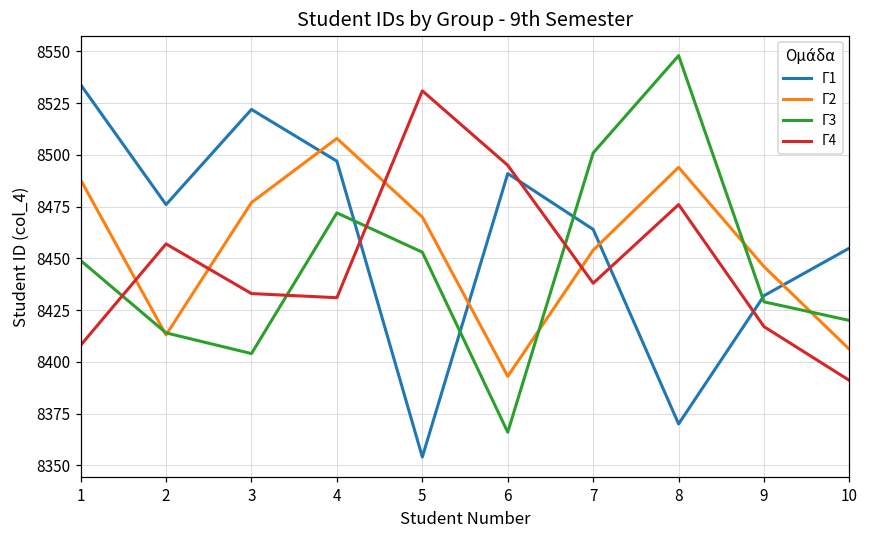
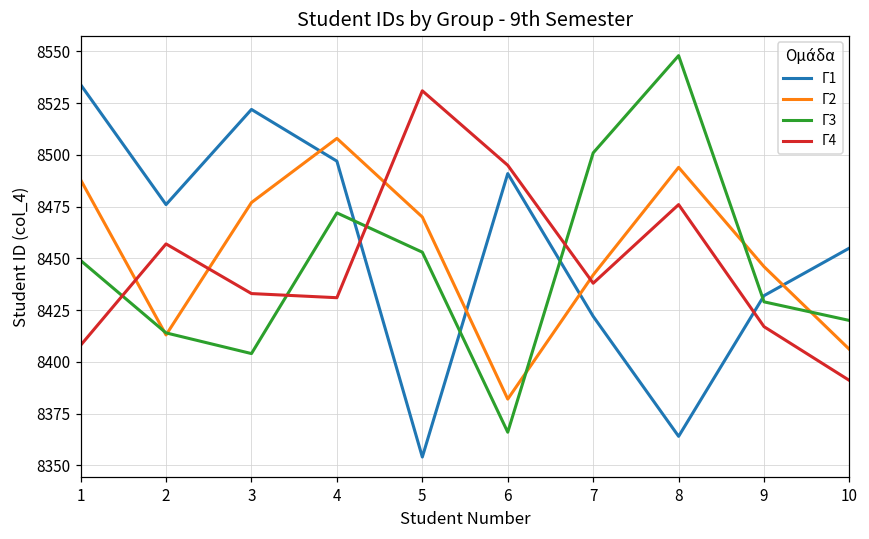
  {
    "Γ1": {
      "1": 8534,
      "2": 8476,
      "3": 8522,
      "4": 8497,
      "5": 8354,
      "6": 8491,
-     "7": 8464,
-     "8": 8370,
+     "7": 8422,
+     "8": 8364,
      "9": 8432,
      "10": 8455
    },
    "Γ2": {
      "1": 8488,
      "3": 8477,
      "4": 8508,
      "5": 8470,
-     "6": 8393,
-     "7": 8454,
+     "6": 8382,
+     "7": 8442,
      "8": 8494,
      "9": 8446,
      "10": 8406
    },
    "Γ3": {
      "1": 8449,
      "3": 8404,
      "4": 8472,
      "5": 8453,
      "6": 8366,
      "7": 8501,
      "8": 8548,
      "9": 8429,
      "10": 8420
    },
    "Γ4": {
      "1": 8408,
      "2": 8457,
      "3": 8433,
      "4": 8431,
      "5": 8531,
      "6": 8495,
      "7": 8438,
      "8": 8476,
      "9": 8417,
      "10": 8391
    }
  }
